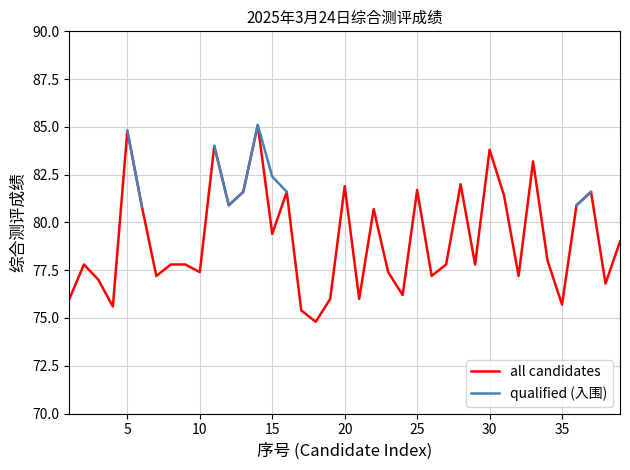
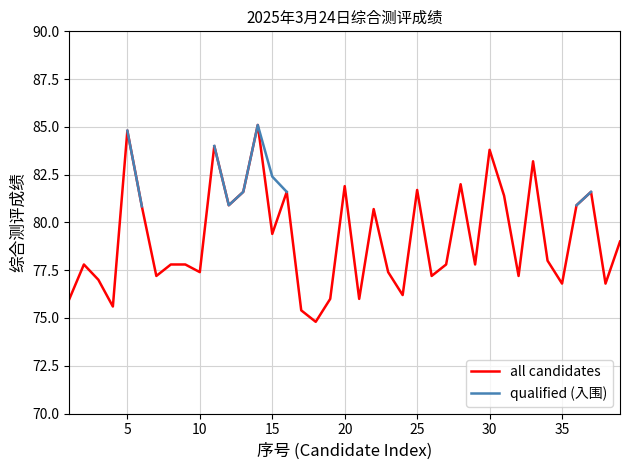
  {
    "all candidates": {
      "10": 77.4,
      "15": 79.4,
      "25": 81.7,
-     "35": 75.7
+     "35": 76.8
    },
    "qualified (入围)": {
      "15": 82.4,
      "25": 82.2
    }
  }
